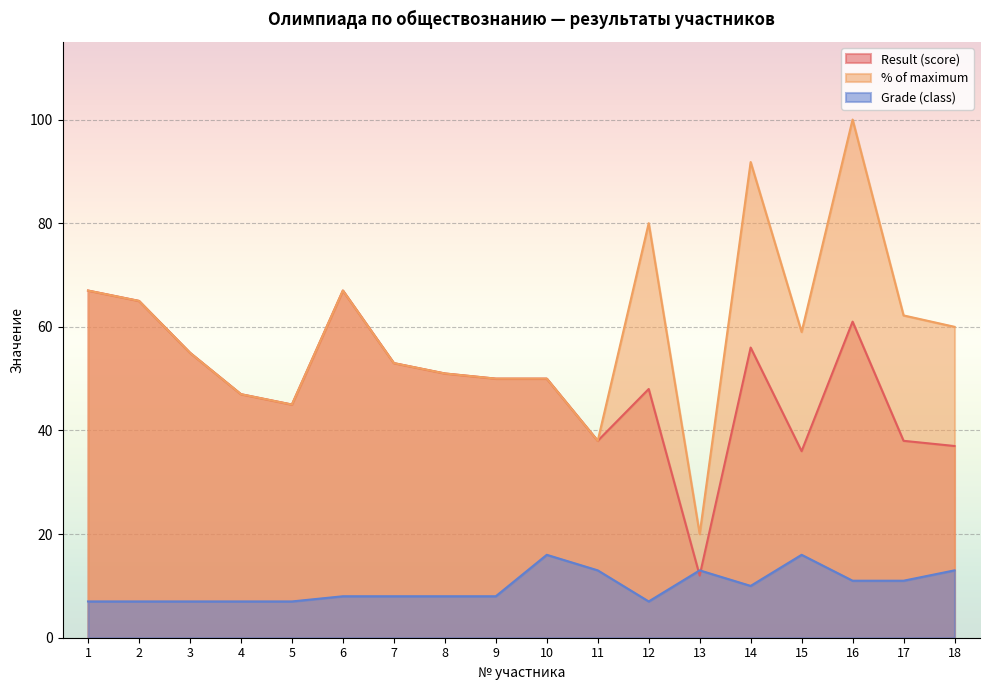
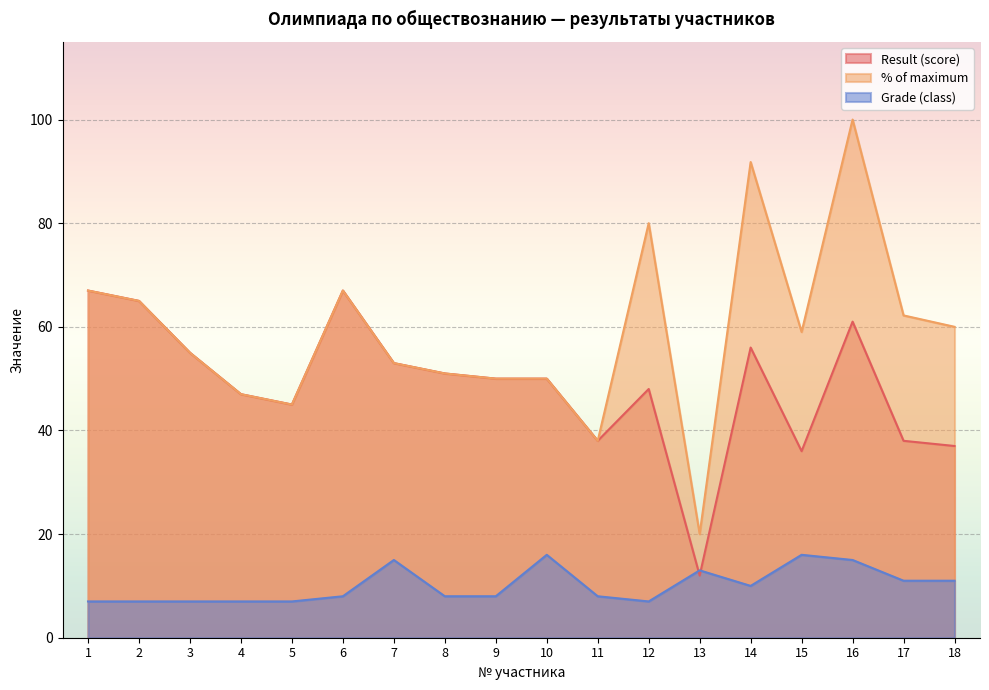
  {
    "Grade (class)": {
      "1": 7,
      "2": 7,
      "3": 7,
      "4": 7,
      "5": 7,
      "6": 8,
-     "7": 8,
+     "7": 15,
      "8": 8,
      "9": 8,
      "10": 16,
-     "11": 13,
+     "11": 8,
      "12": 7,
      "13": 13,
      "14": 10,
      "15": 16,
-     "16": 11,
+     "16": 15,
      "17": 11,
-     "18": 13
+     "18": 11
    }
  }
